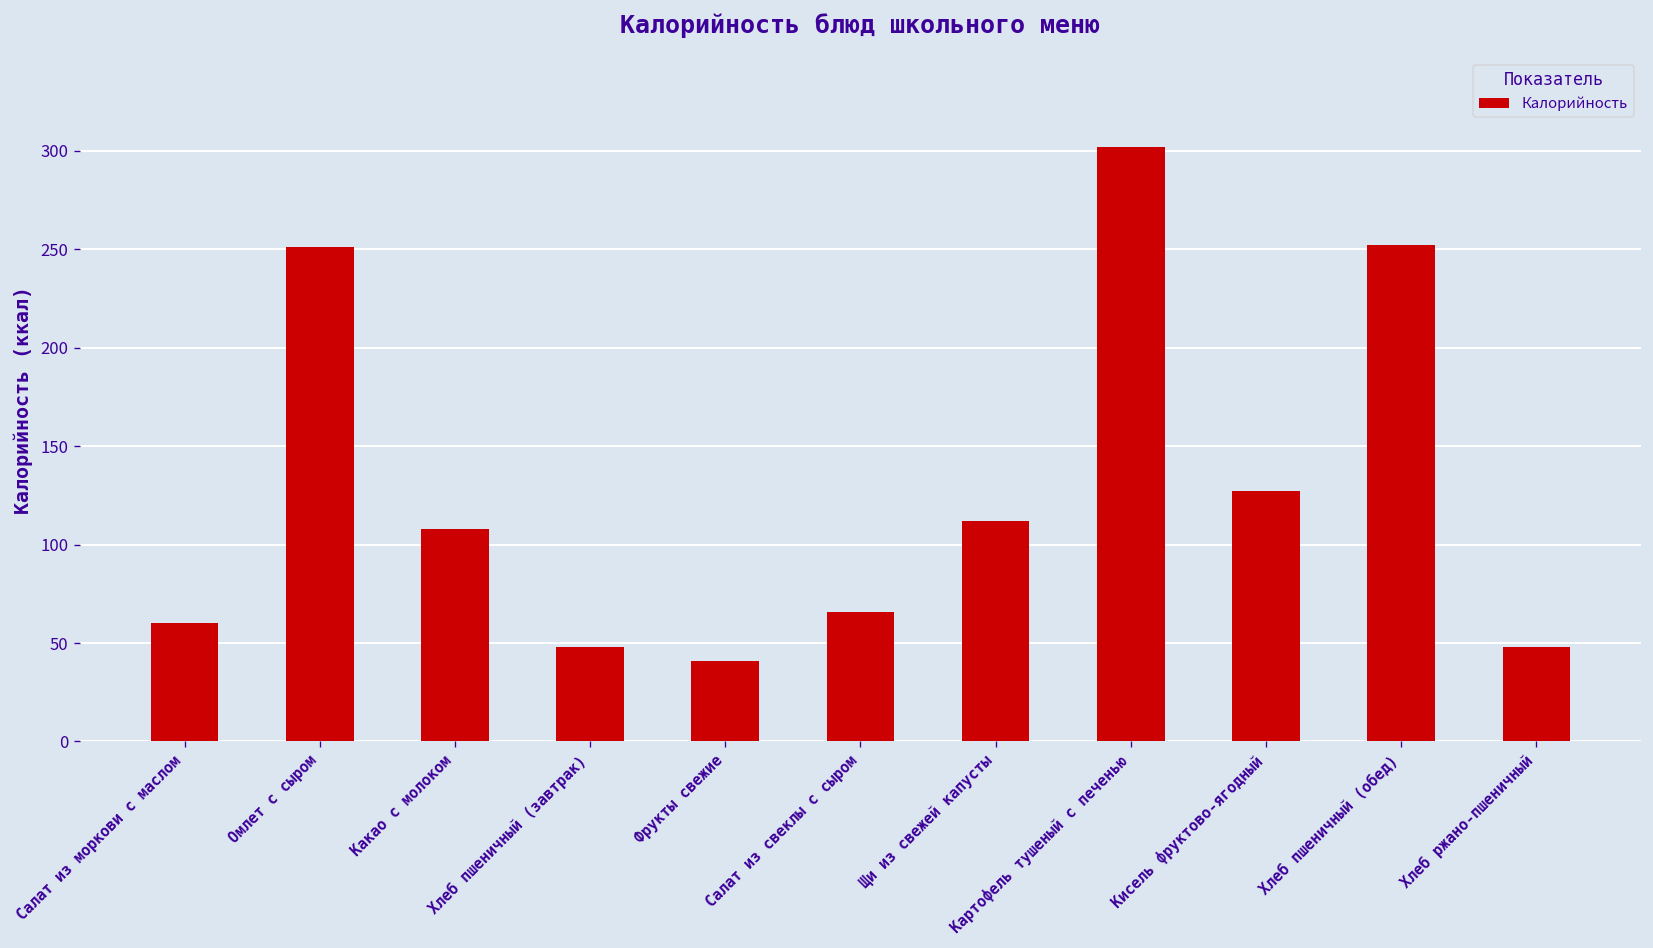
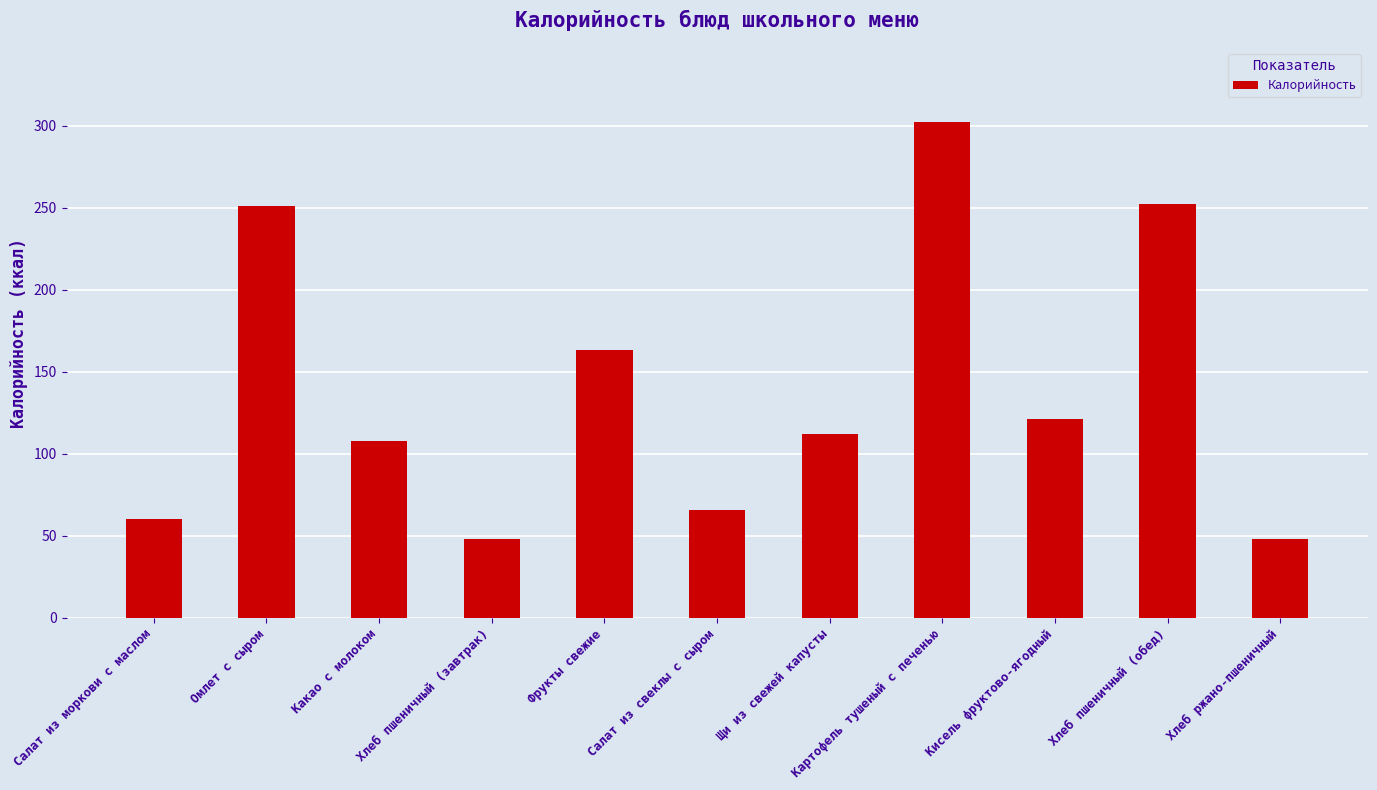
  {
    "Салат из моркови с маслом": 60,
    "Омлет с сыром": 251,
    "Какао с молоком": 108,
    "Хлеб пшеничный (завтрак)": 48,
-   "Фрукты свежие": 41,
+   "Фрукты свежие": 163,
    "Салат из свеклы с сыром": 66,
    "Щи из свежей капусты": 112,
    "Картофель тушеный с печенью": 302,
-   "Кисель фруктово-ягодный": 127,
+   "Кисель фруктово-ягодный": 121,
    "Хлеб пшеничный (обед)": 252,
    "Хлеб ржано-пшеничный": 48
  }
